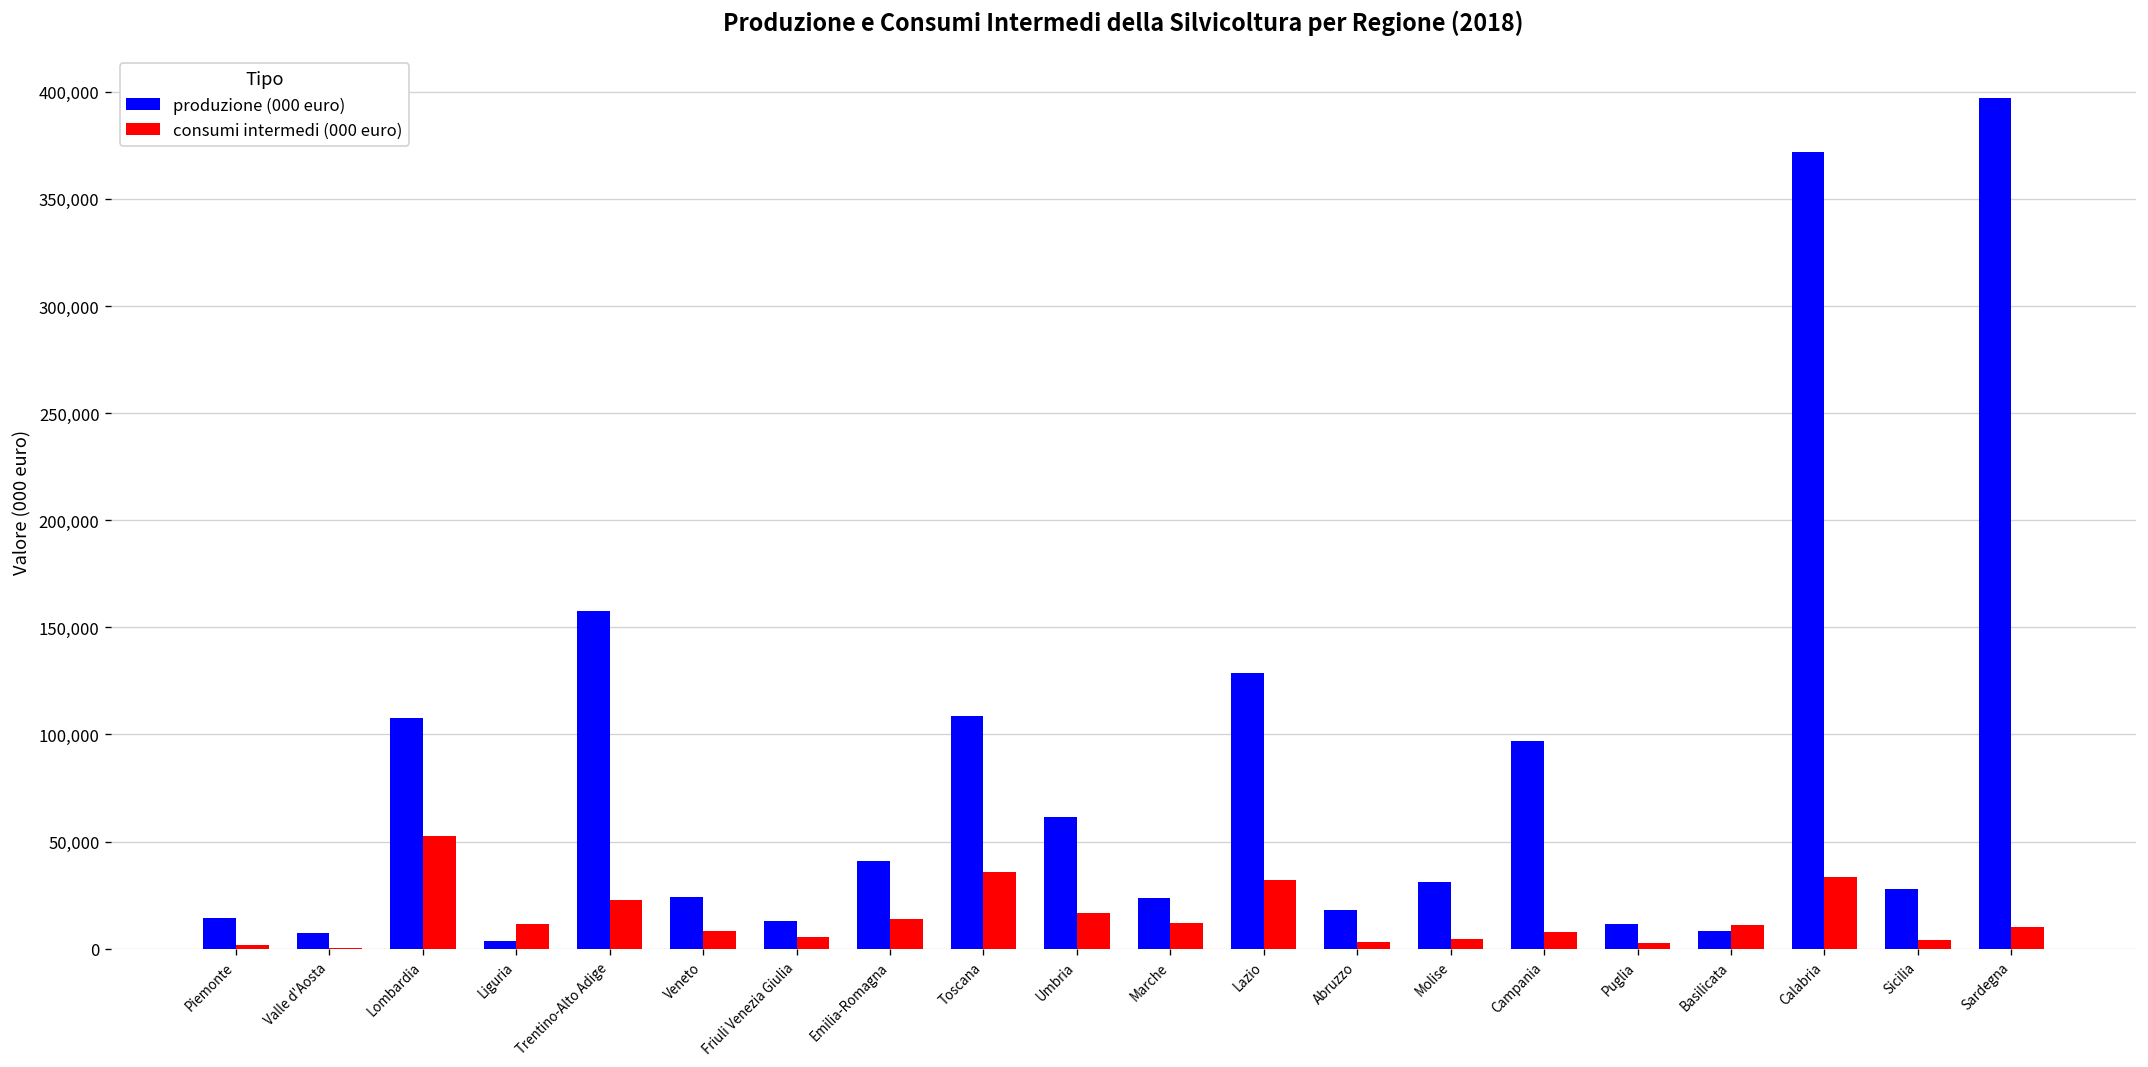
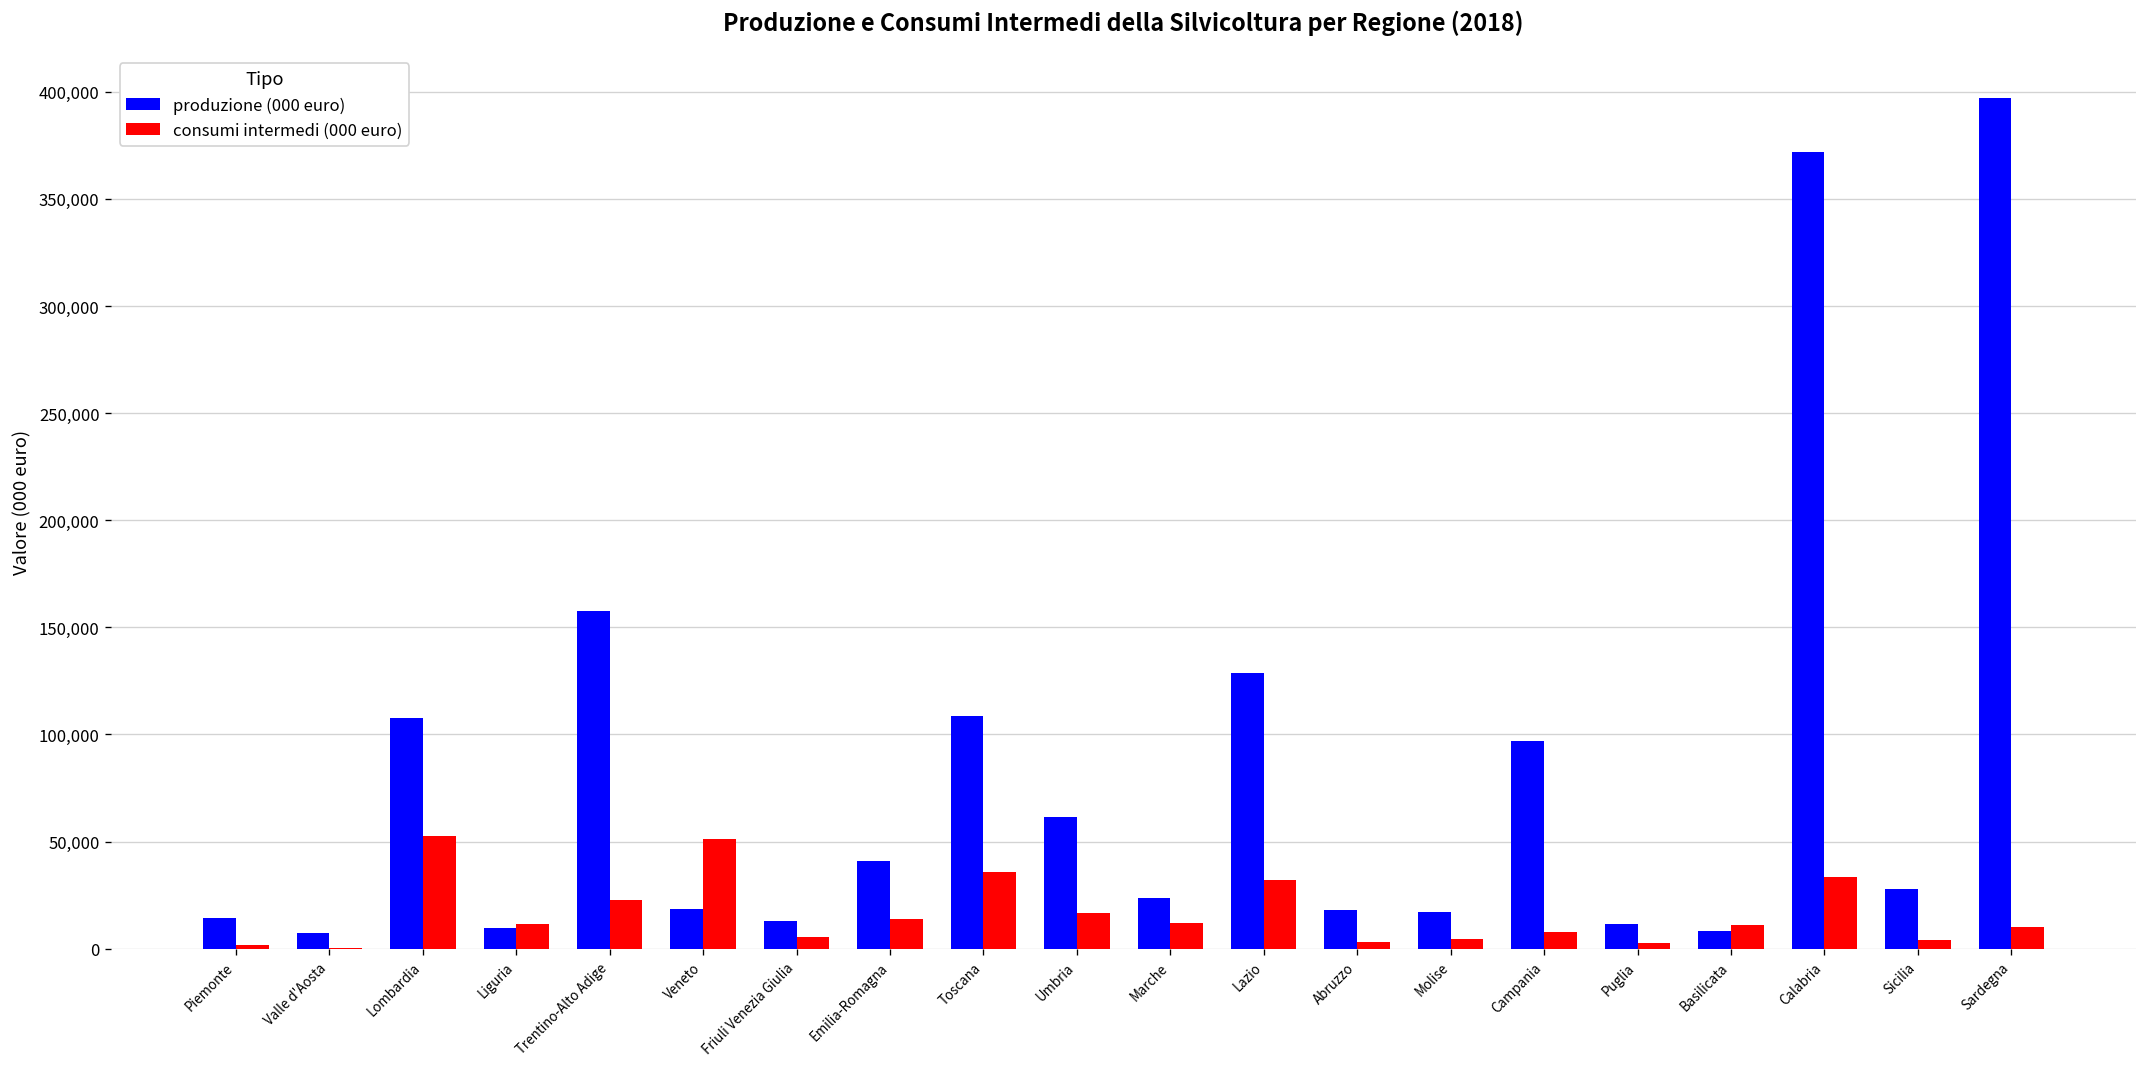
  {
    "produzione (000 euro)": {
      "Piemonte": "14,000",
      "Valle d'Aosta": "7,000",
      "Lombardia": "108,000",
-     "Liguria": "3,000",
+     "Liguria": "10,000",
      "Trentino-Alto Adige": "158,000",
-     "Veneto": "24,000",
+     "Veneto": "19,000",
      "Friuli Venezia Giulia": "13,000",
      "Emilia-Romagna": "41,000",
      "Toscana": "108,000",
      "Umbria": "62,000",
      "Marche": "24,000",
      "Lazio": "129,000",
      "Abruzzo": "18,000",
-     "Molise": "31,000",
+     "Molise": "17,000",
      "Campania": "97,000",
      "Puglia": "11,000",
      "Basilicata": "8,000",
      "Calabria": "372,000",
      "Sicilia": "28,000",
      "Sardegna": "397,000"
    },
    "consumi intermedi (000 euro)": {
      "Piemonte": "1,000",
      "Lombardia": "53,000",
      "Liguria": "12,000",
      "Trentino-Alto Adige": "23,000",
-     "Veneto": "8,000",
+     "Veneto": "51,000",
      "Friuli Venezia Giulia": "5,000",
      "Emilia-Romagna": "14,000",
      "Toscana": "36,000",
      "Umbria": "17,000",
      "Marche": "12,000",
      "Lazio": "32,000",
      "Abruzzo": "3,000",
      "Molise": "5,000",
      "Campania": "8,000",
      "Puglia": "3,000",
      "Basilicata": "11,000",
      "Calabria": "33,000",
      "Sicilia": "4,000",
      "Sardegna": "10,000"
    }
  }
